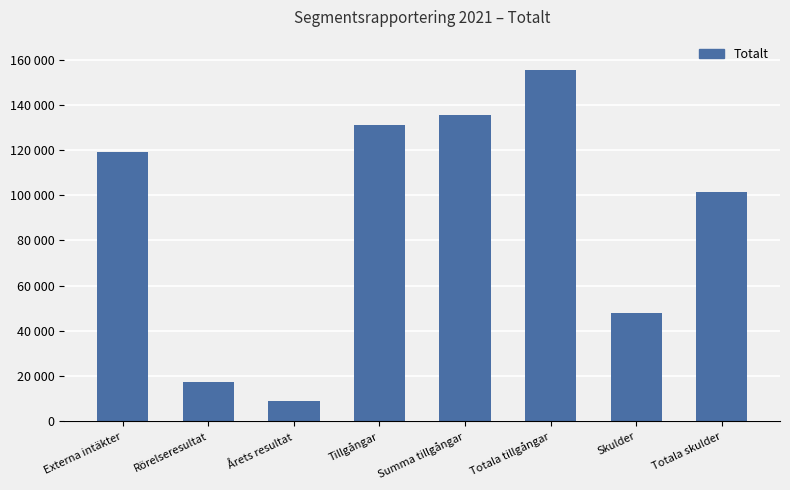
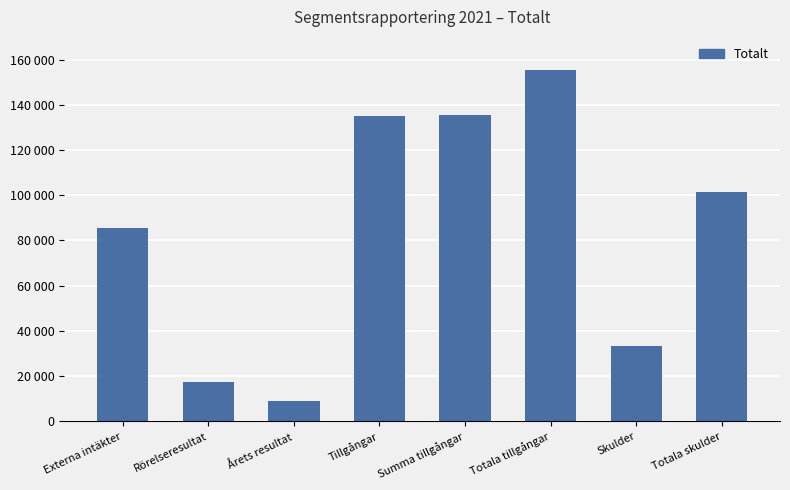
  {
-   "Externa intäkter": 119000,
+   "Externa intäkter": 86000,
    "Rörelseresultat": 17000,
    "Årets resultat": 9000,
-   "Tillgångar": 131000,
+   "Tillgångar": 135000,
    "Summa tillgångar": 135000,
    "Totala tillgångar": 156000,
-   "Skulder": 48000,
+   "Skulder": 33000,
    "Totala skulder": 101000
  }
